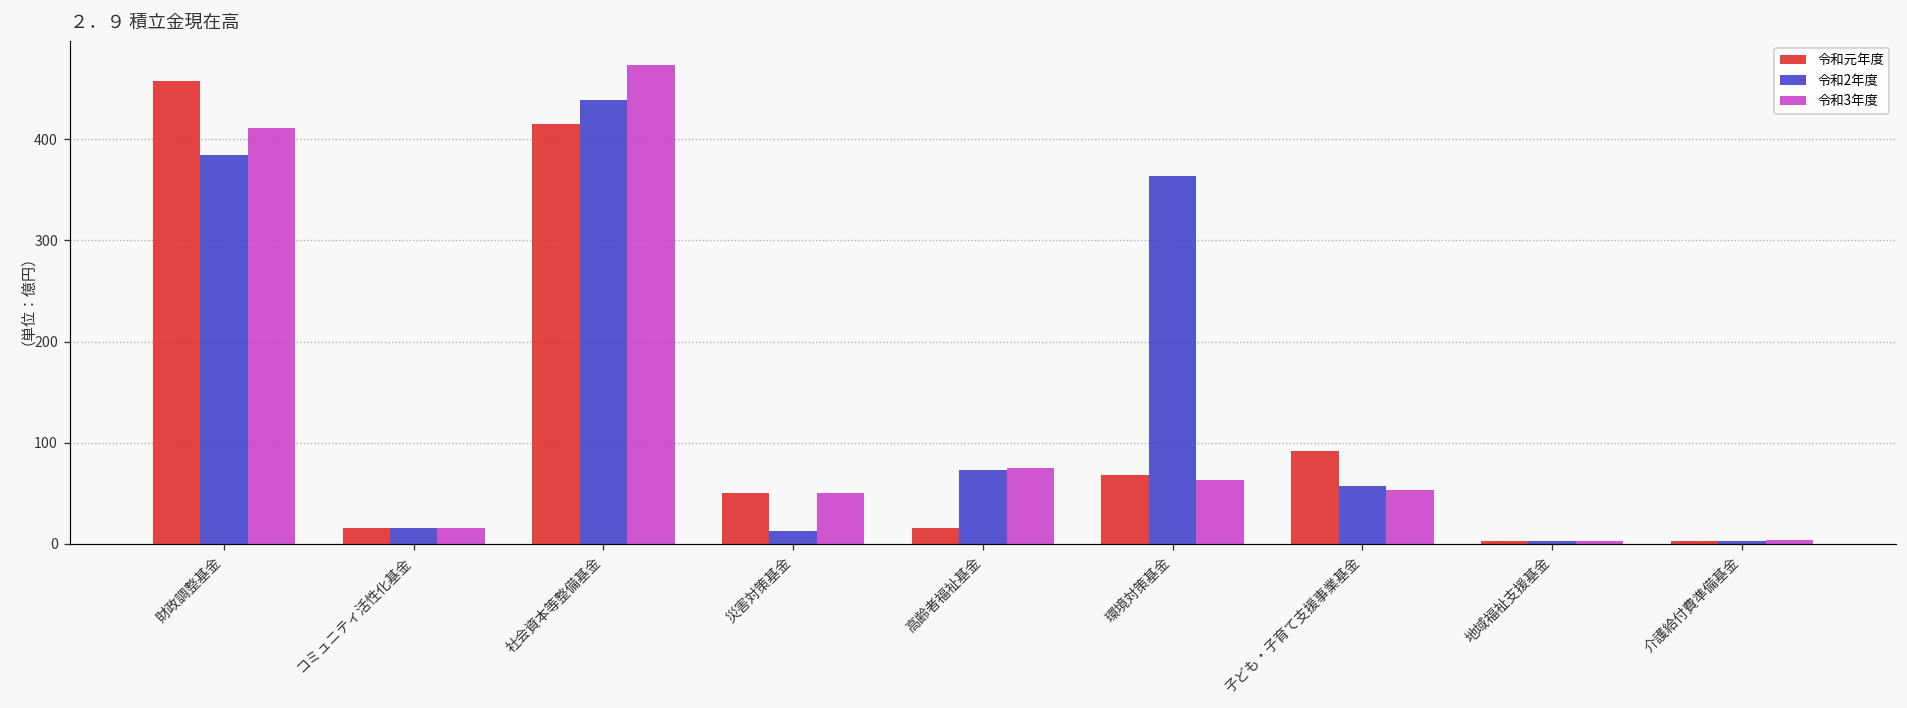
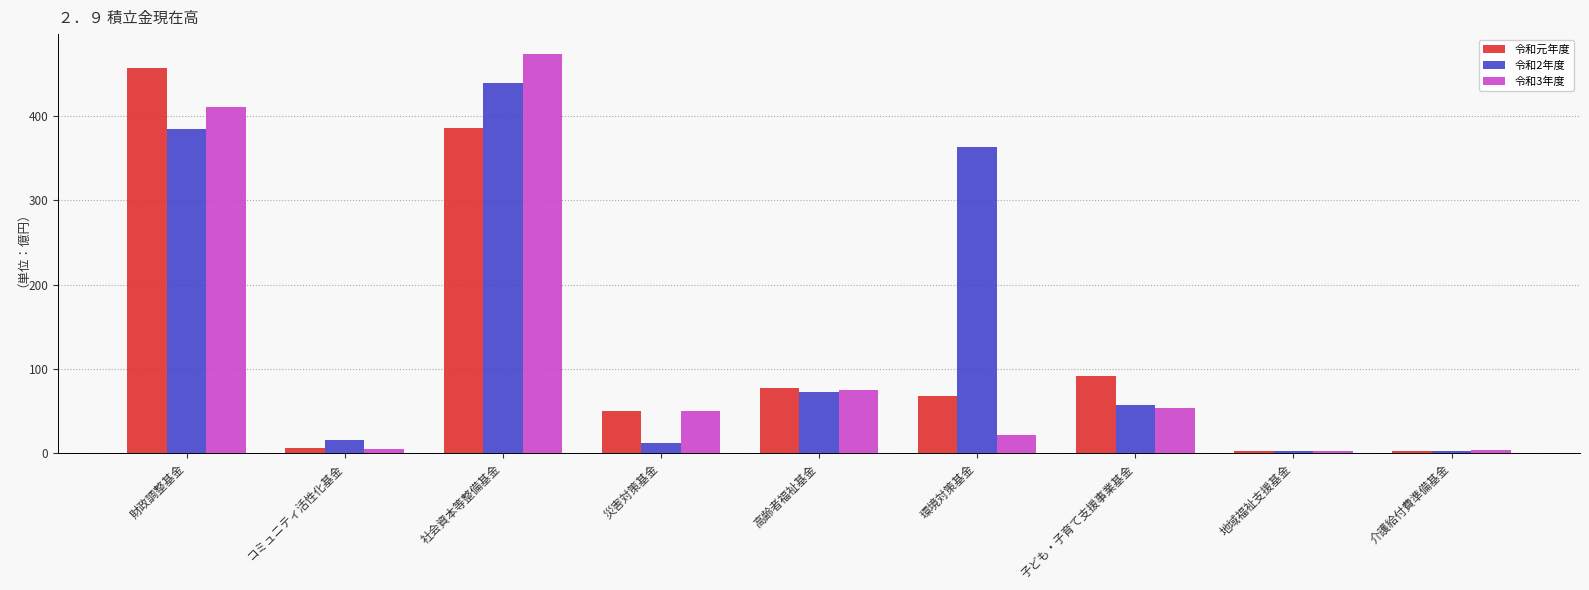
  {
    "令和元年度": {
      "財政調整基金": 460,
-     "コミュニティ活性化基金": 20,
-     "社会資本等整備基金": 420,
+     "コミュニティ活性化基金": 10,
+     "社会資本等整備基金": 390,
      "災害対策基金": 50,
-     "高齢者福祉基金": 20,
+     "高齢者福祉基金": 80,
      "環境対策基金": 70,
      "子ども・子育て支援事業基金": 90,
      "介護給付費準備基金": 0
    },
    "令和2年度": {
      "財政調整基金": 380,
      "コミュニティ活性化基金": 20,
      "社会資本等整備基金": 440,
      "災害対策基金": 10,
      "高齢者福祉基金": 70,
      "環境対策基金": 360,
      "子ども・子育て支援事業基金": 60,
      "介護給付費準備基金": 0
    },
    "令和3年度": {
      "財政調整基金": 410,
-     "コミュニティ活性化基金": 20,
+     "コミュニティ活性化基金": 10,
      "社会資本等整備基金": 470,
      "災害対策基金": 50,
      "高齢者福祉基金": 80,
-     "環境対策基金": 60,
+     "環境対策基金": 20,
      "子ども・子育て支援事業基金": 50,
      "介護給付費準備基金": 0
    }
  }
